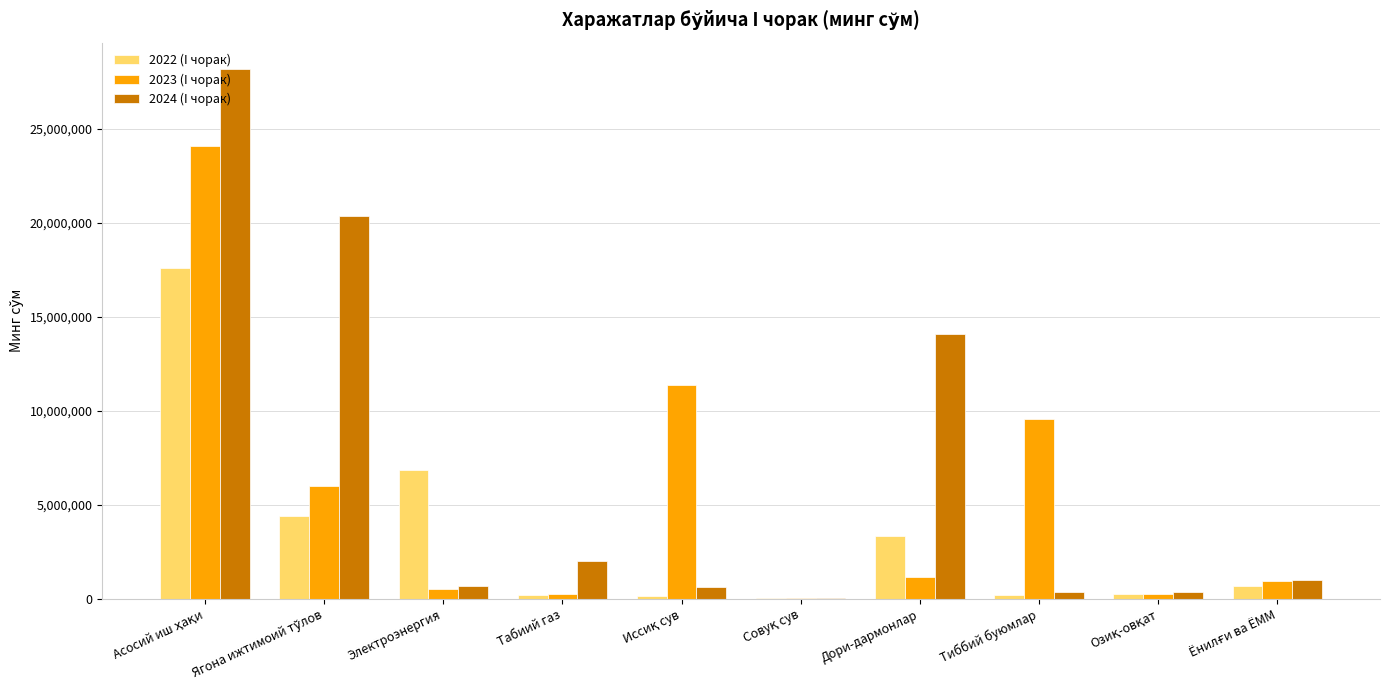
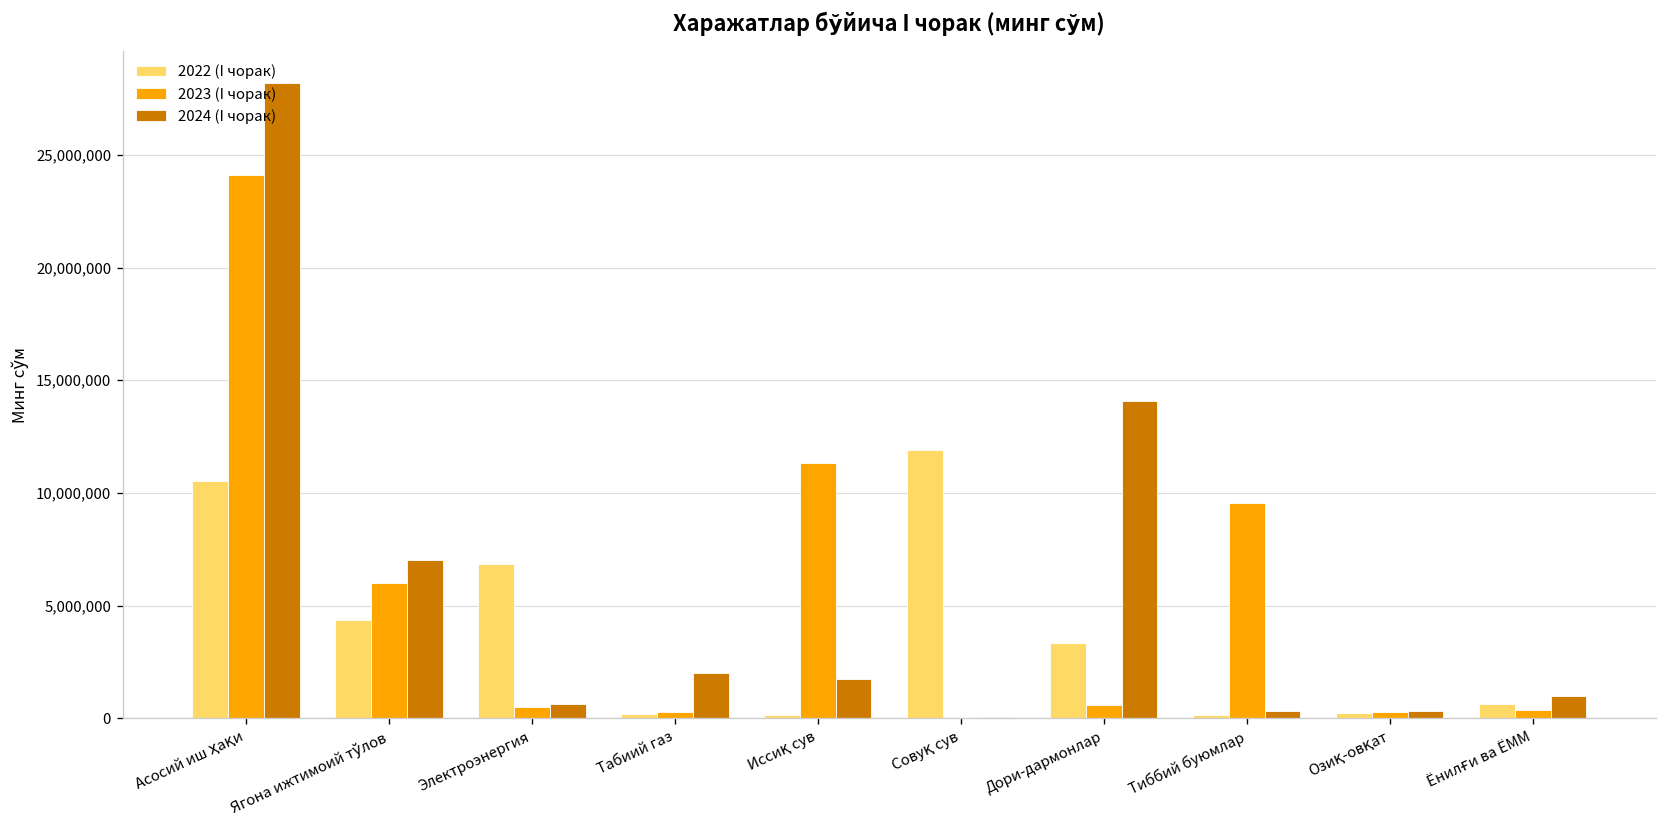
  {
    "2022 (I чорак)": {
-     "Асосий иш ҳақи": "17,600,000",
+     "Асосий иш ҳақи": "10,500,000",
      "Ягона ижтимоий тўлов": "4,400,000",
      "Электроэнергия": "6,900,000",
      "Табиий газ": "200,000",
      "Иссиқ сув": "200,000",
-     "Совуқ сув": "0",
+     "Совуқ сув": "11,900,000",
      "Дори-дармонлар": "3,300,000",
      "Тиббий буюмлар": "200,000",
      "Озиқ-овқат": "200,000",
      "Ёнилғи ва ЁММ": "700,000"
    },
    "2023 (I чорак)": {
      "Асосий иш ҳақи": "24,100,000",
      "Ягона ижтимоий тўлов": "6,000,000",
      "Электроэнергия": "500,000",
      "Табиий газ": "300,000",
      "Иссиқ сув": "11,300,000",
-     "Дори-дармонлар": "1,200,000",
+     "Дори-дармонлар": "600,000",
      "Тиббий буюмлар": "9,500,000",
      "Озиқ-овқат": "300,000",
-     "Ёнилғи ва ЁММ": "1,000,000"
+     "Ёнилғи ва ЁММ": "400,000"
    },
    "2024 (I чорак)": {
      "Асосий иш ҳақи": "28,200,000",
-     "Ягона ижтимоий тўлов": "20,400,000",
+     "Ягона ижтимоий тўлов": "7,000,000",
      "Электроэнергия": "700,000",
      "Табиий газ": "2,000,000",
-     "Иссиқ сув": "600,000",
+     "Иссиқ сув": "1,700,000",
      "Дори-дармонлар": "14,100,000",
      "Тиббий буюмлар": "300,000",
      "Озиқ-овқат": "300,000",
      "Ёнилғи ва ЁММ": "1,000,000"
    }
  }
